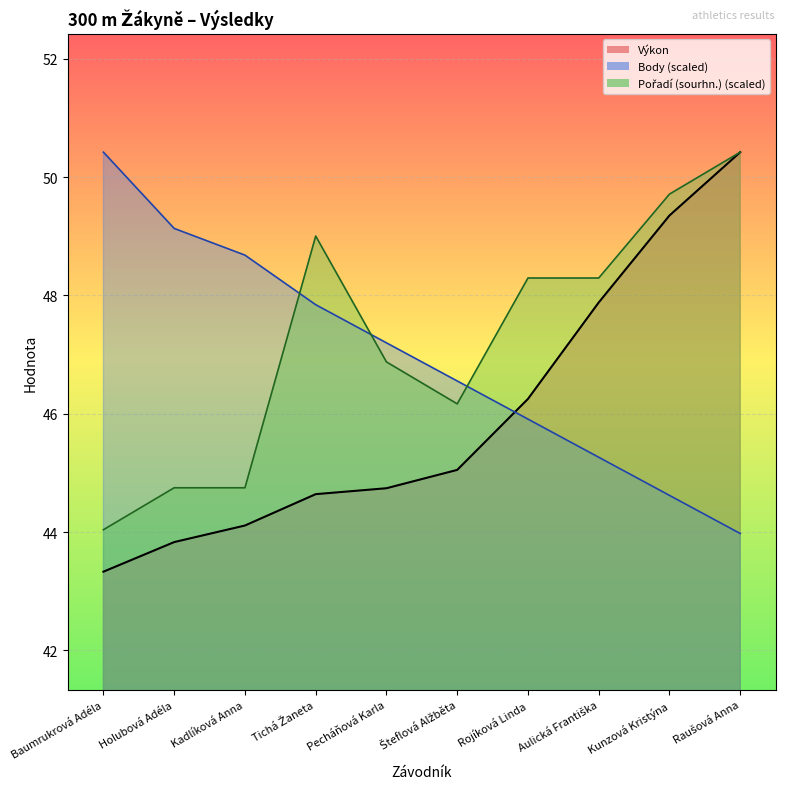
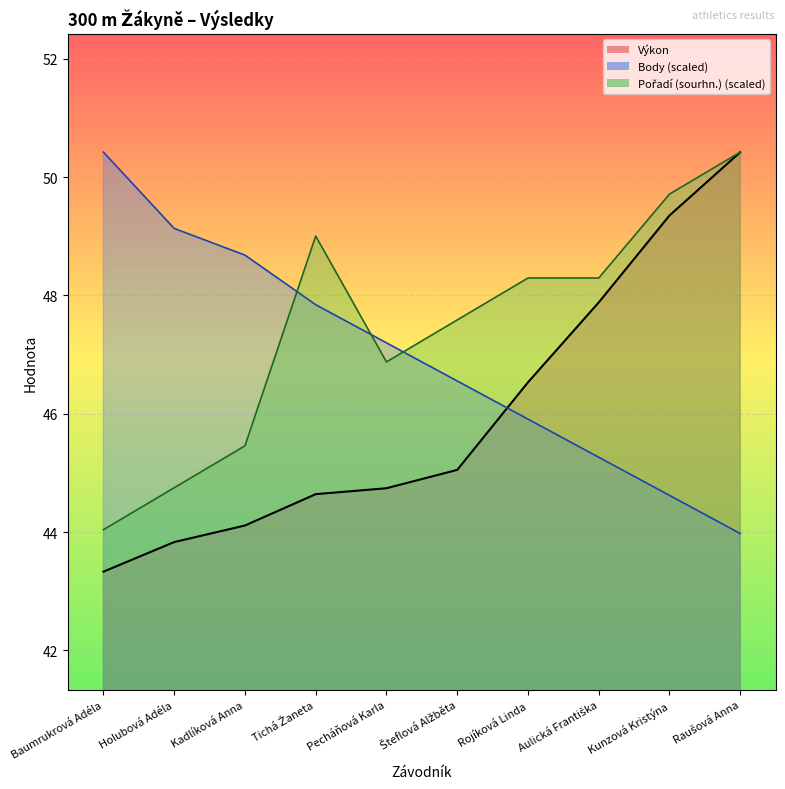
  {
    "Výkon": {
      "Baumrukrová Adéla": 43.3,
      "Holubová Adéla": 43.8,
      "Kadlíková Anna": 44.1,
      "Tichá Žaneta": 44.6,
      "Pecháňová Karla": 44.7,
      "Šteflová Alžběta": 45.1,
-     "Rojíková Linda": 46.3,
+     "Rojíková Linda": 46.5,
      "Aulická Františka": 47.9,
      "Kunzová Kristýna": 49.4
    },
    "Body (scaled)": {
      "Baumrukrová Adéla": 50.4,
      "Holubová Adéla": 49.1,
      "Kadlíková Anna": 48.7,
      "Tichá Žaneta": 47.8,
      "Pecháňová Karla": 47.2,
      "Šteflová Alžběta": 46.6,
      "Rojíková Linda": 45.9,
      "Aulická Františka": 45.3,
      "Kunzová Kristýna": 44.6,
      "Raušová Anna": 44.0
    },
    "Pořadí (sourhn.) (scaled)": {
      "Baumrukrová Adéla": 44.0,
      "Holubová Adéla": 44.7,
-     "Kadlíková Anna": 44.7,
+     "Kadlíková Anna": 45.5,
      "Tichá Žaneta": 49.0,
      "Pecháňová Karla": 46.9,
-     "Šteflová Alžběta": 46.2,
+     "Šteflová Alžběta": 47.6,
      "Rojíková Linda": 48.3,
      "Aulická Františka": 48.3,
      "Kunzová Kristýna": 49.7
    }
  }
